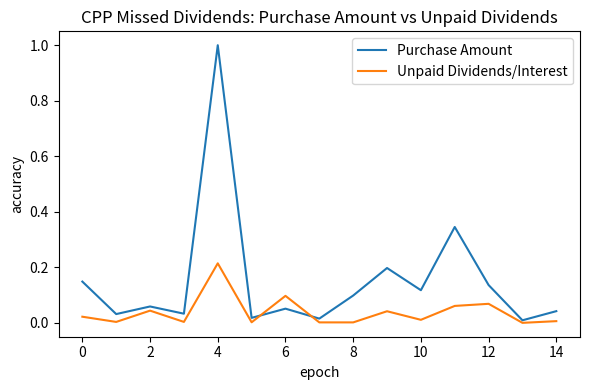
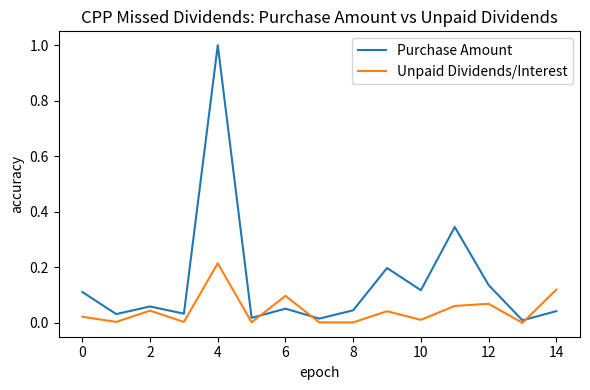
  {
    "Purchase Amount": {
-     "0": 0.15,
+     "0": 0.11,
      "2": 0.06,
      "4": 1.00,
      "6": 0.05,
-     "8": 0.10,
+     "8": 0.05,
      "10": 0.12,
      "12": 0.14,
      "14": 0.04
    },
    "Unpaid Dividends/Interest": {
      "0": 0.02,
      "2": 0.04,
      "4": 0.21,
      "6": 0.10,
      "8": 0.00,
      "10": 0.01,
      "12": 0.07,
-     "14": 0.01
+     "14": 0.12
    }
  }
